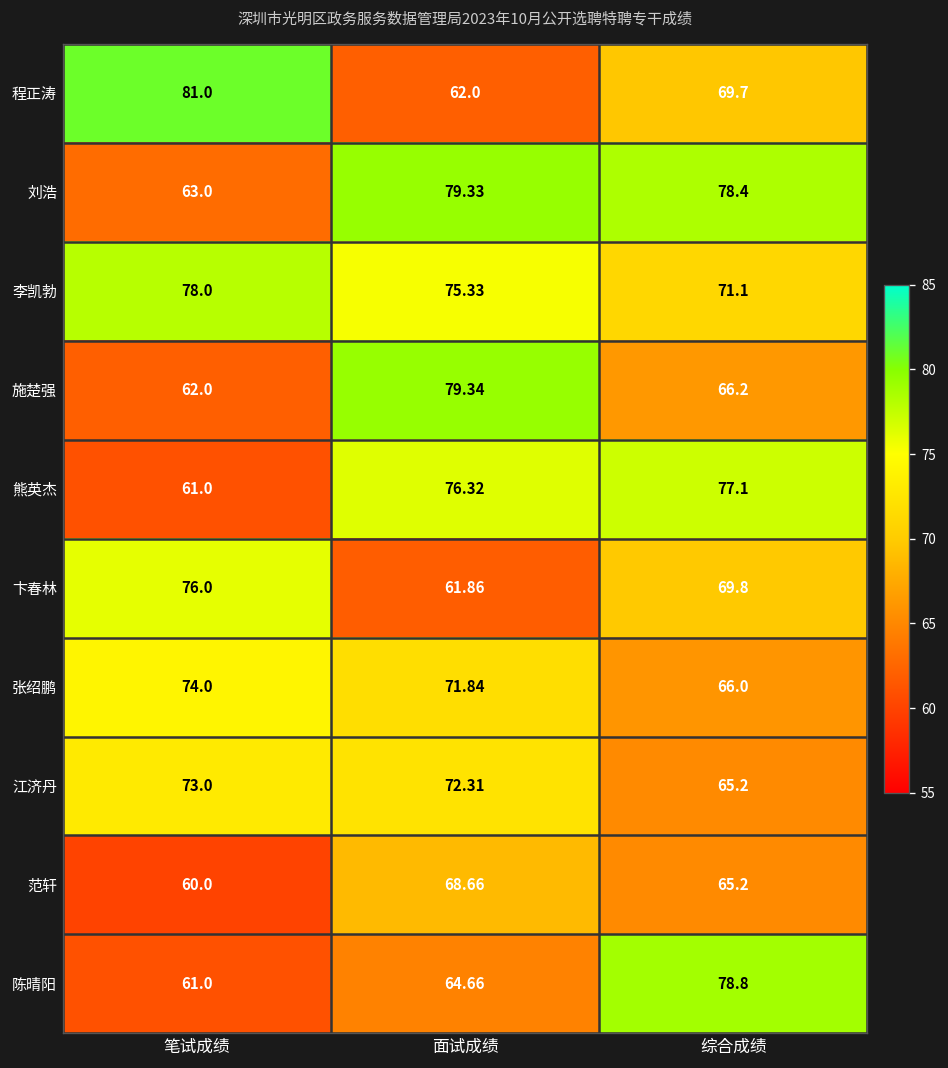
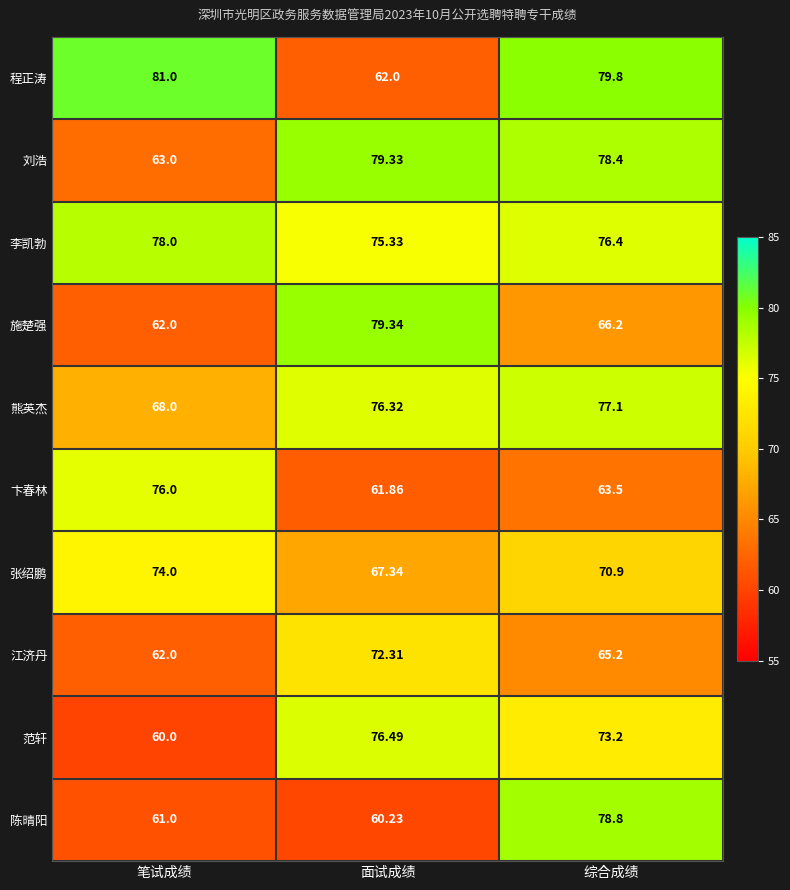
  {
    "程正涛": {
      "笔试成绩": 81.0,
      "面试成绩": 62.0,
-     "综合成绩": 69.7
+     "综合成绩": 79.8
    },
    "刘浩": {
      "笔试成绩": 63.0,
      "面试成绩": 79.33,
      "综合成绩": 78.4
    },
    "李凯勃": {
      "笔试成绩": 78.0,
      "面试成绩": 75.33,
-     "综合成绩": 71.1
+     "综合成绩": 76.4
    },
    "施楚强": {
      "笔试成绩": 62.0,
      "面试成绩": 79.34,
      "综合成绩": 66.2
    },
    "熊英杰": {
-     "笔试成绩": 61.0,
+     "笔试成绩": 68.0,
      "面试成绩": 76.32,
      "综合成绩": 77.1
    },
    "卞春林": {
      "笔试成绩": 76.0,
      "面试成绩": 61.86,
-     "综合成绩": 69.8
+     "综合成绩": 63.5
    },
    "张绍鹏": {
      "笔试成绩": 74.0,
-     "面试成绩": 71.84,
-     "综合成绩": 66.0
+     "面试成绩": 67.34,
+     "综合成绩": 70.9
    },
    "江济丹": {
-     "笔试成绩": 73.0,
+     "笔试成绩": 62.0,
      "面试成绩": 72.31,
      "综合成绩": 65.2
    },
    "范轩": {
      "笔试成绩": 60.0,
-     "面试成绩": 68.66,
-     "综合成绩": 65.2
+     "面试成绩": 76.49,
+     "综合成绩": 73.2
    },
    "陈晴阳": {
      "笔试成绩": 61.0,
-     "面试成绩": 64.66,
+     "面试成绩": 60.23,
      "综合成绩": 78.8
    }
  }
